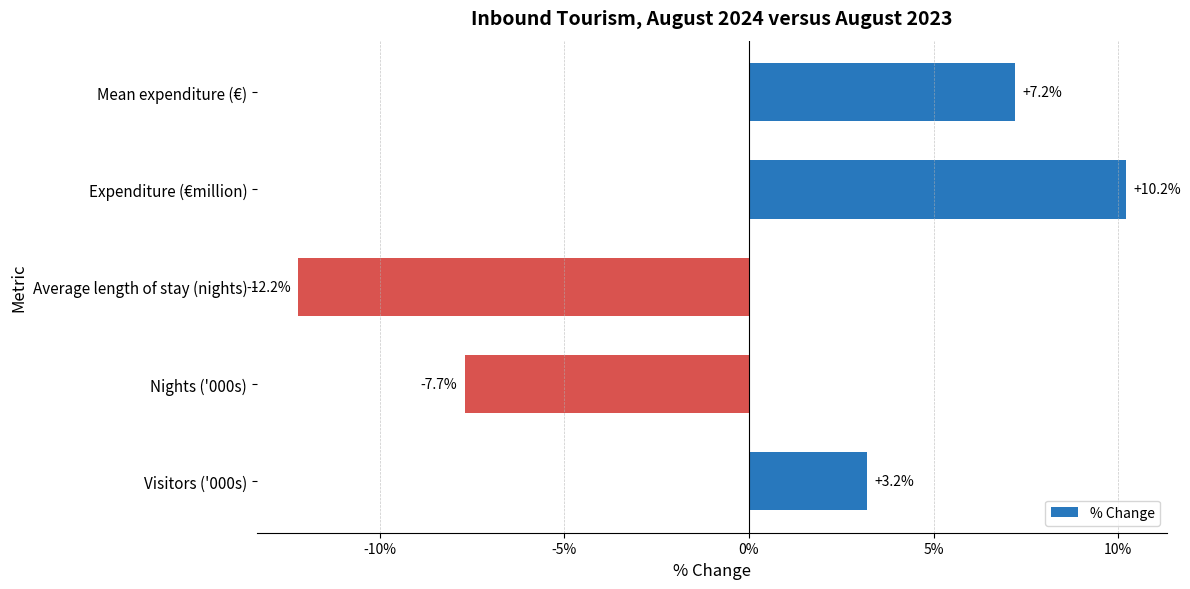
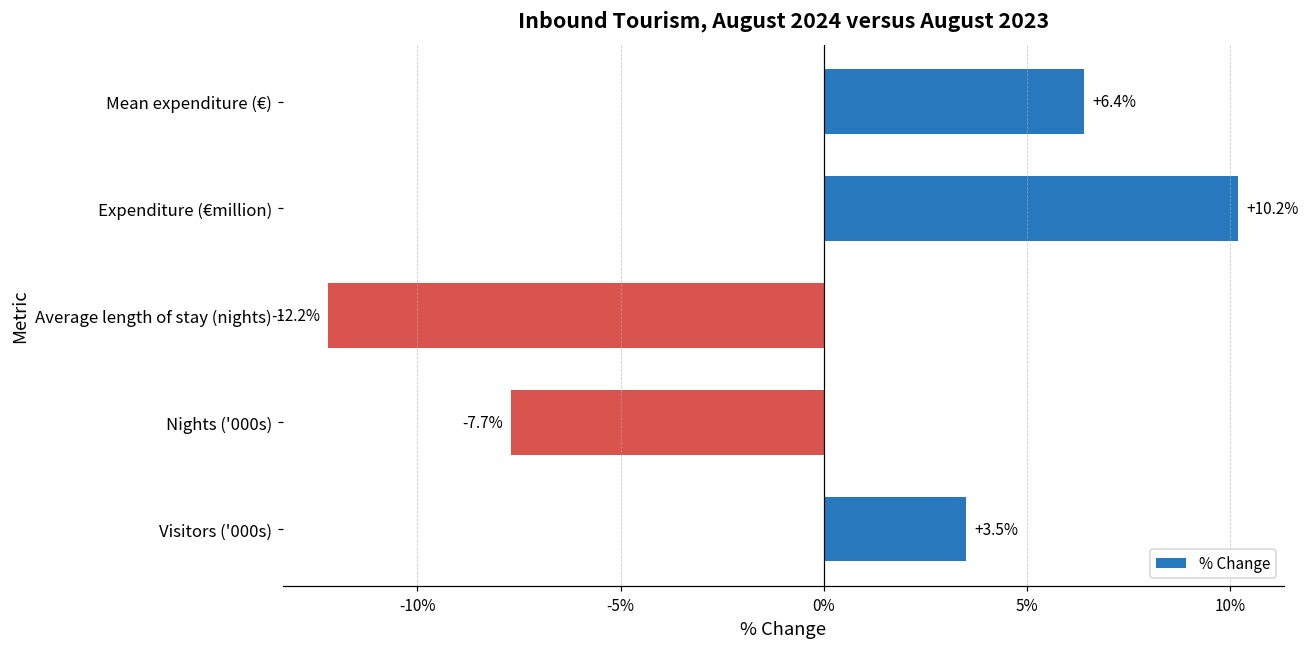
  {
-   "Mean expenditure (€)": "+7.2%",
+   "Mean expenditure (€)": "+6.4%",
    "Expenditure (€million)": "+10.2%",
    "Average length of stay (nights)": "-12.2%",
    "Nights ('000s)": "-7.7%",
-   "Visitors ('000s)": "+3.2%"
+   "Visitors ('000s)": "+3.5%"
  }
